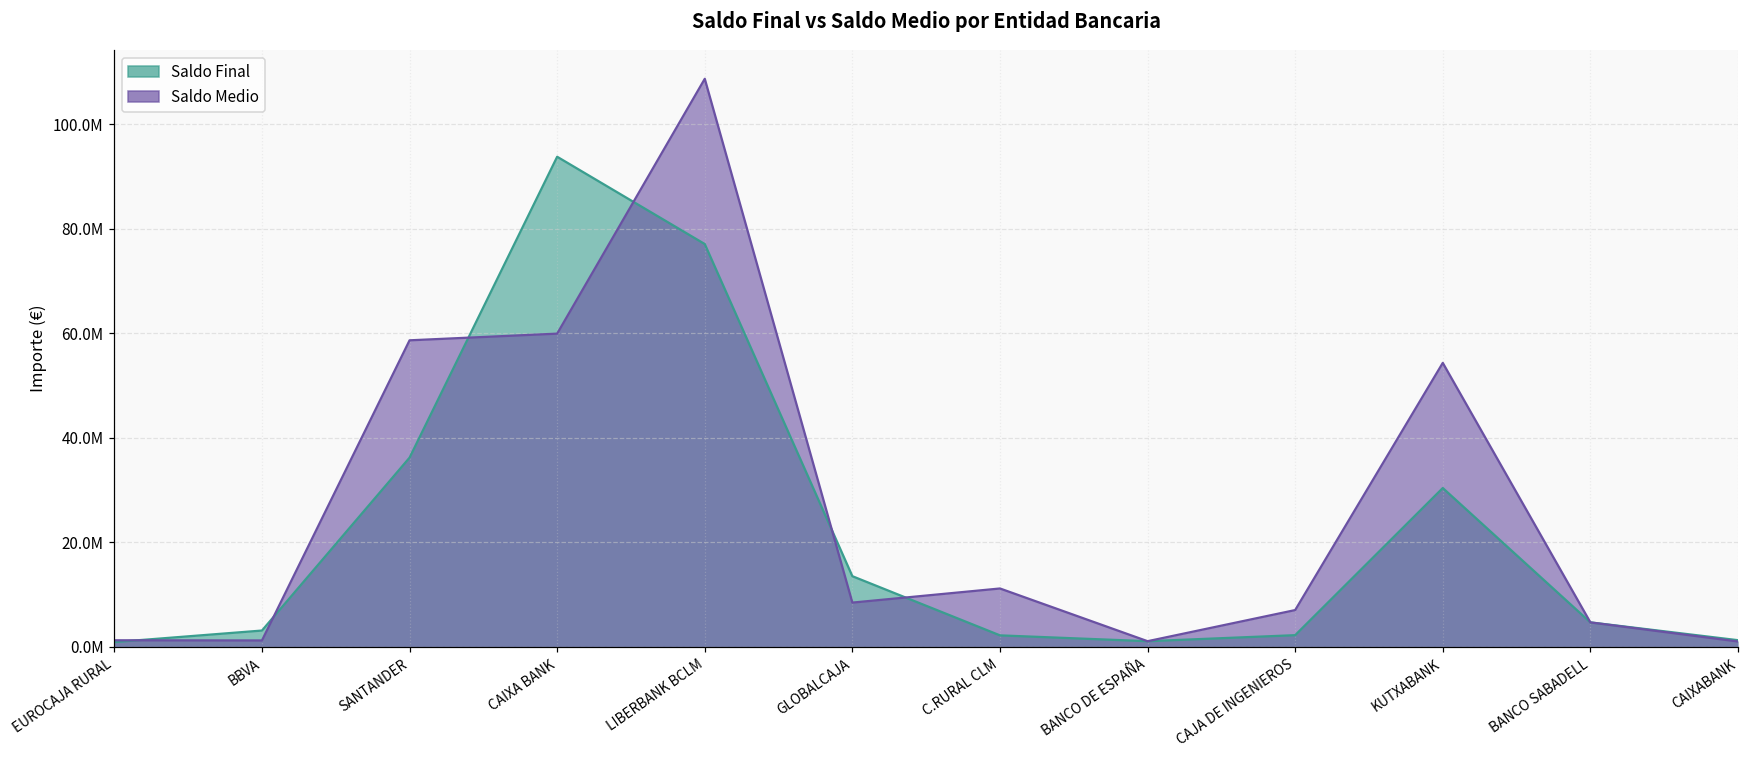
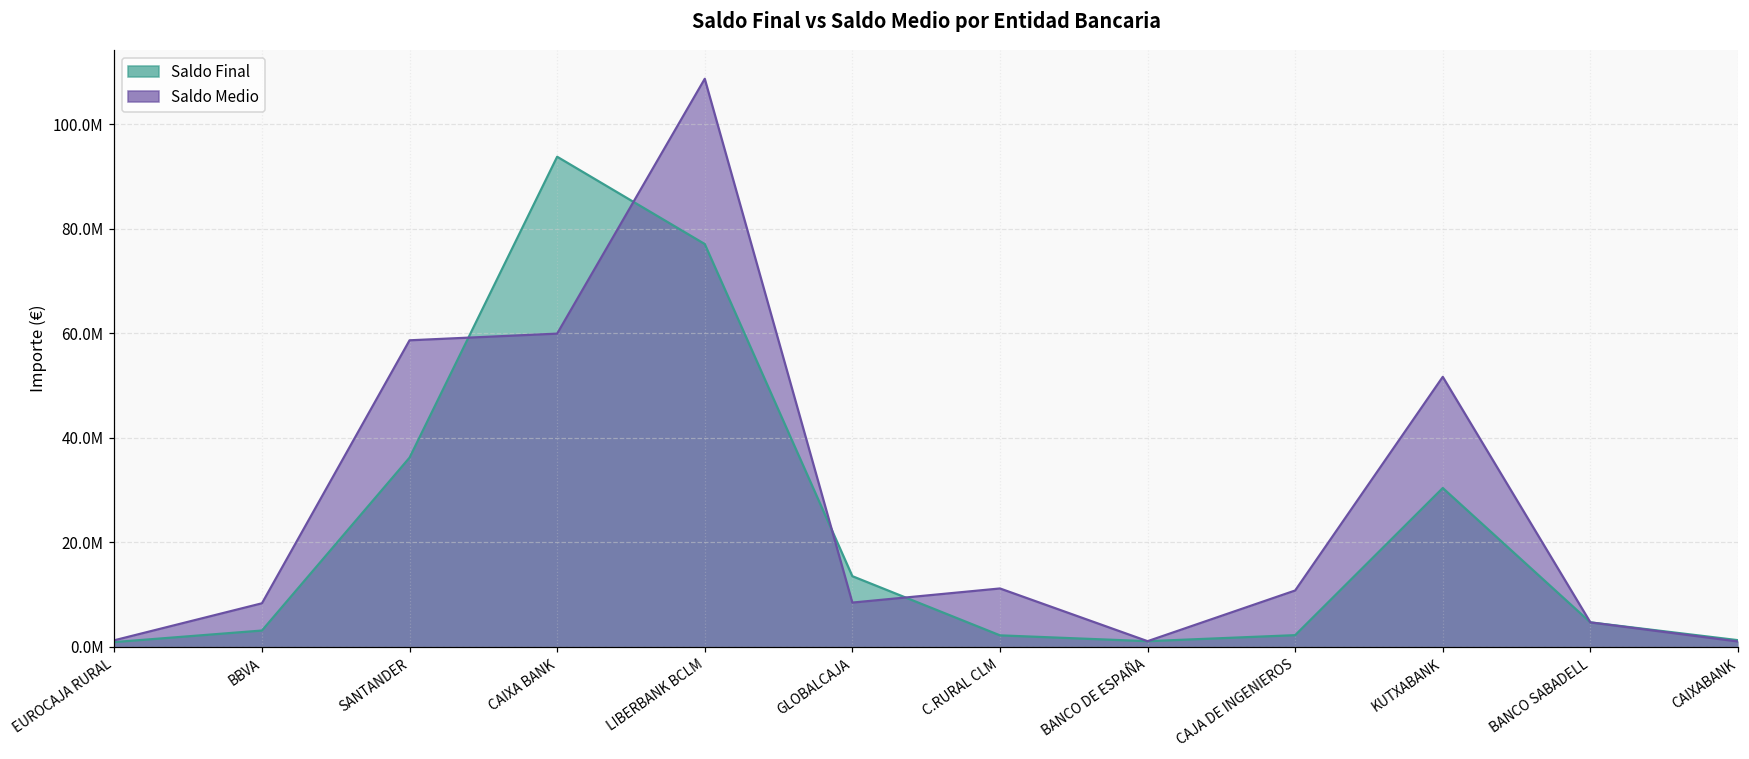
  {
    "Saldo Final": {
      "BBVA": 3000000,
      "SANTANDER": 36000000,
      "CAIXA BANK": 94000000,
      "LIBERBANK BCLM": 77000000,
      "GLOBALCAJA": 14000000,
      "C.RURAL CLM": 2000000,
      "CAJA DE INGENIEROS": 2000000,
      "KUTXABANK": 30000000
    },
    "Saldo Medio": {
-     "BBVA": 1000000,
+     "BBVA": 8000000,
      "SANTANDER": 59000000,
      "CAIXA BANK": 60000000,
      "LIBERBANK BCLM": 109000000,
      "GLOBALCAJA": 8000000,
      "C.RURAL CLM": 11000000,
-     "CAJA DE INGENIEROS": 7000000,
-     "KUTXABANK": 54000000
+     "CAJA DE INGENIEROS": 11000000,
+     "KUTXABANK": 52000000
    }
  }
